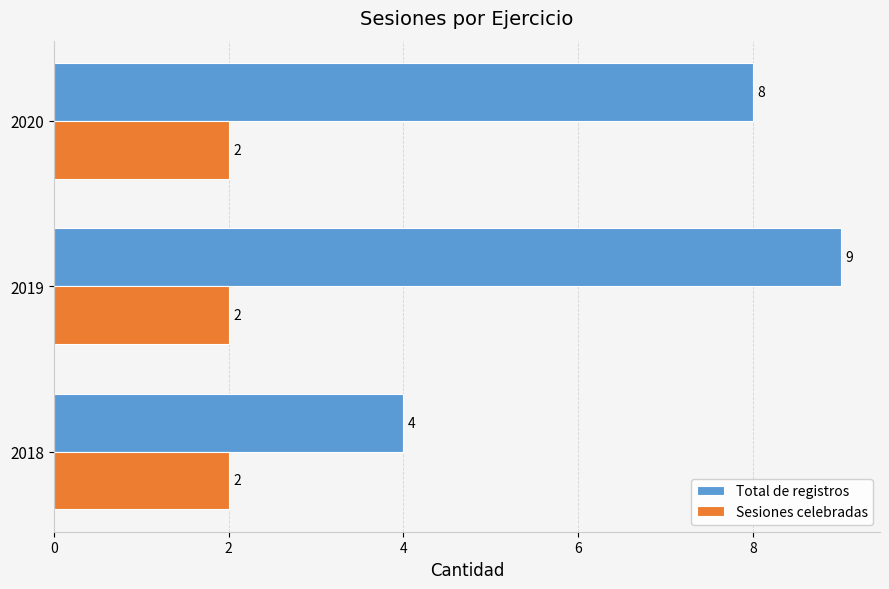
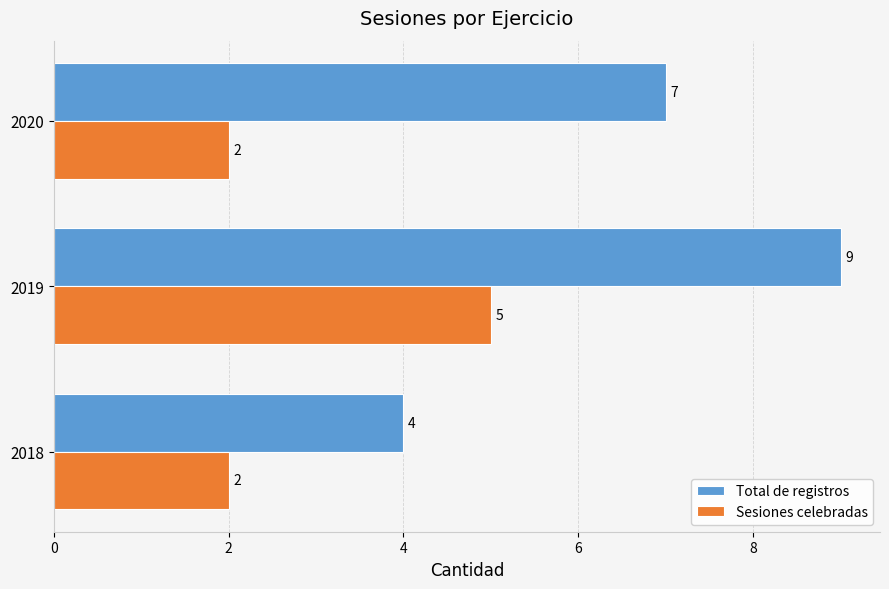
  {
    "Total de registros": {
-     "2020": 8,
+     "2020": 7,
      "2019": 9,
      "2018": 4
    },
    "Sesiones celebradas": {
      "2020": 2,
-     "2019": 2,
+     "2019": 5,
      "2018": 2
    }
  }
